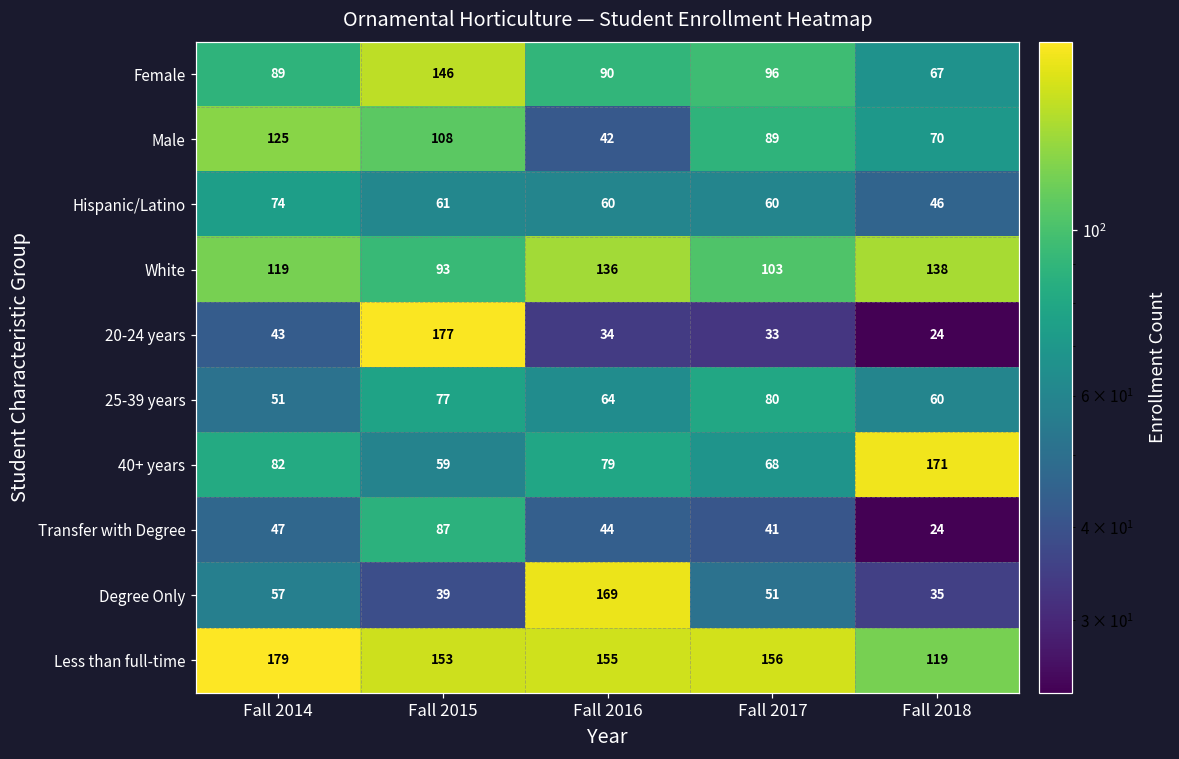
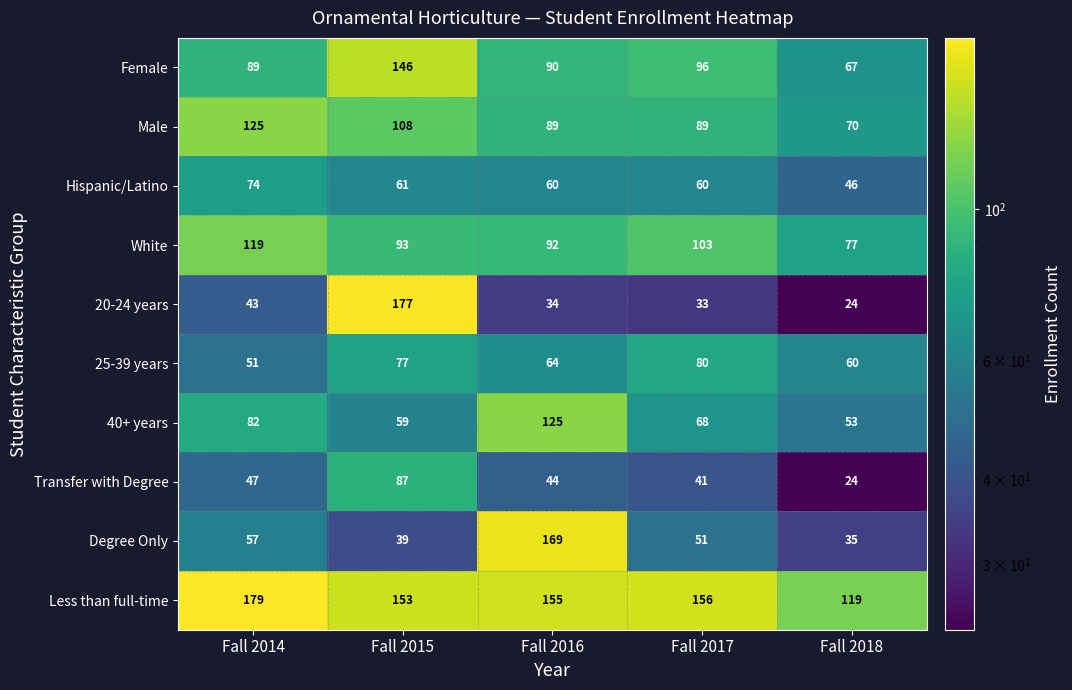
  {
    "Female": {
      "Fall 2014": 89,
      "Fall 2015": 146,
      "Fall 2016": 90,
      "Fall 2017": 96,
      "Fall 2018": 67
    },
    "Male": {
      "Fall 2014": 125,
      "Fall 2015": 108,
-     "Fall 2016": 42,
+     "Fall 2016": 89,
      "Fall 2017": 89,
      "Fall 2018": 70
    },
    "Hispanic/Latino": {
      "Fall 2014": 74,
      "Fall 2015": 61,
      "Fall 2016": 60,
      "Fall 2017": 60,
      "Fall 2018": 46
    },
    "White": {
      "Fall 2014": 119,
      "Fall 2015": 93,
-     "Fall 2016": 136,
+     "Fall 2016": 92,
      "Fall 2017": 103,
-     "Fall 2018": 138
+     "Fall 2018": 77
    },
    "20-24 years": {
      "Fall 2014": 43,
      "Fall 2015": 177,
      "Fall 2016": 34,
      "Fall 2017": 33,
      "Fall 2018": 24
    },
    "25-39 years": {
      "Fall 2014": 51,
      "Fall 2015": 77,
      "Fall 2016": 64,
      "Fall 2017": 80,
      "Fall 2018": 60
    },
    "40+ years": {
      "Fall 2014": 82,
      "Fall 2015": 59,
-     "Fall 2016": 79,
+     "Fall 2016": 125,
      "Fall 2017": 68,
-     "Fall 2018": 171
+     "Fall 2018": 53
    },
    "Transfer with Degree": {
      "Fall 2014": 47,
      "Fall 2015": 87,
      "Fall 2016": 44,
      "Fall 2017": 41,
      "Fall 2018": 24
    },
    "Degree Only": {
      "Fall 2014": 57,
      "Fall 2015": 39,
      "Fall 2016": 169,
      "Fall 2017": 51,
      "Fall 2018": 35
    },
    "Less than full-time": {
      "Fall 2014": 179,
      "Fall 2015": 153,
      "Fall 2016": 155,
      "Fall 2017": 156,
      "Fall 2018": 119
    }
  }
